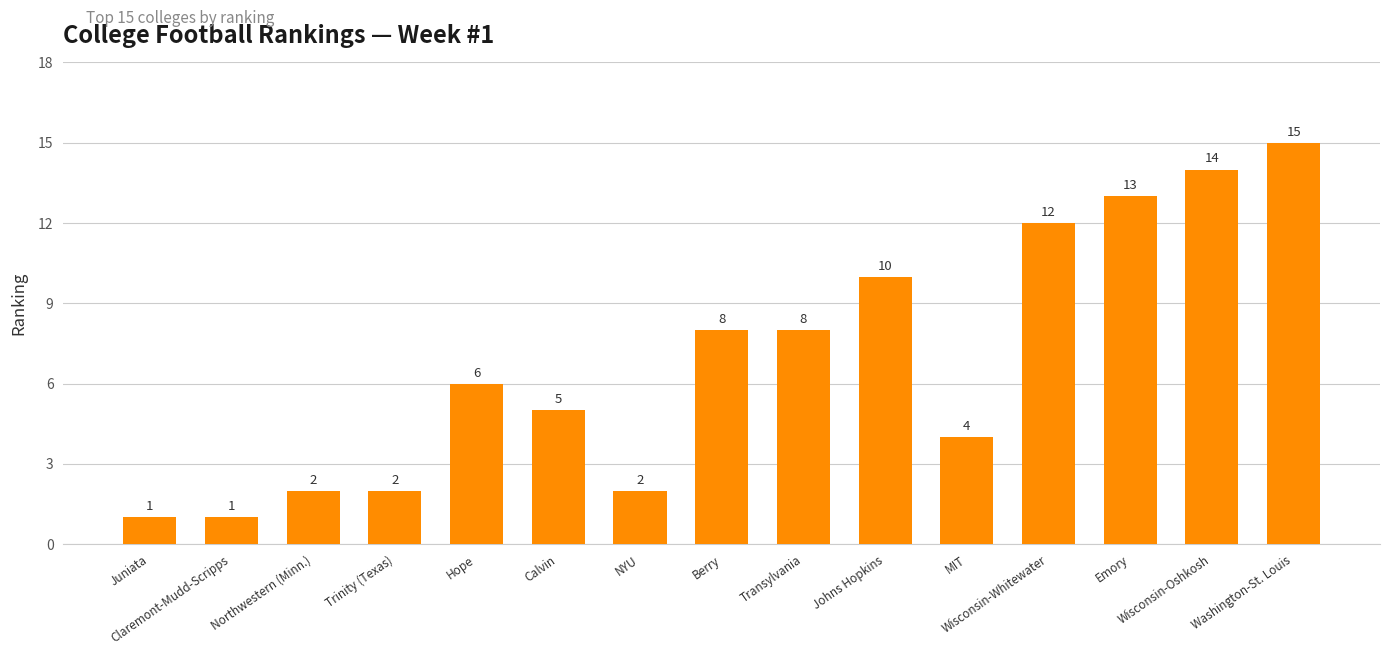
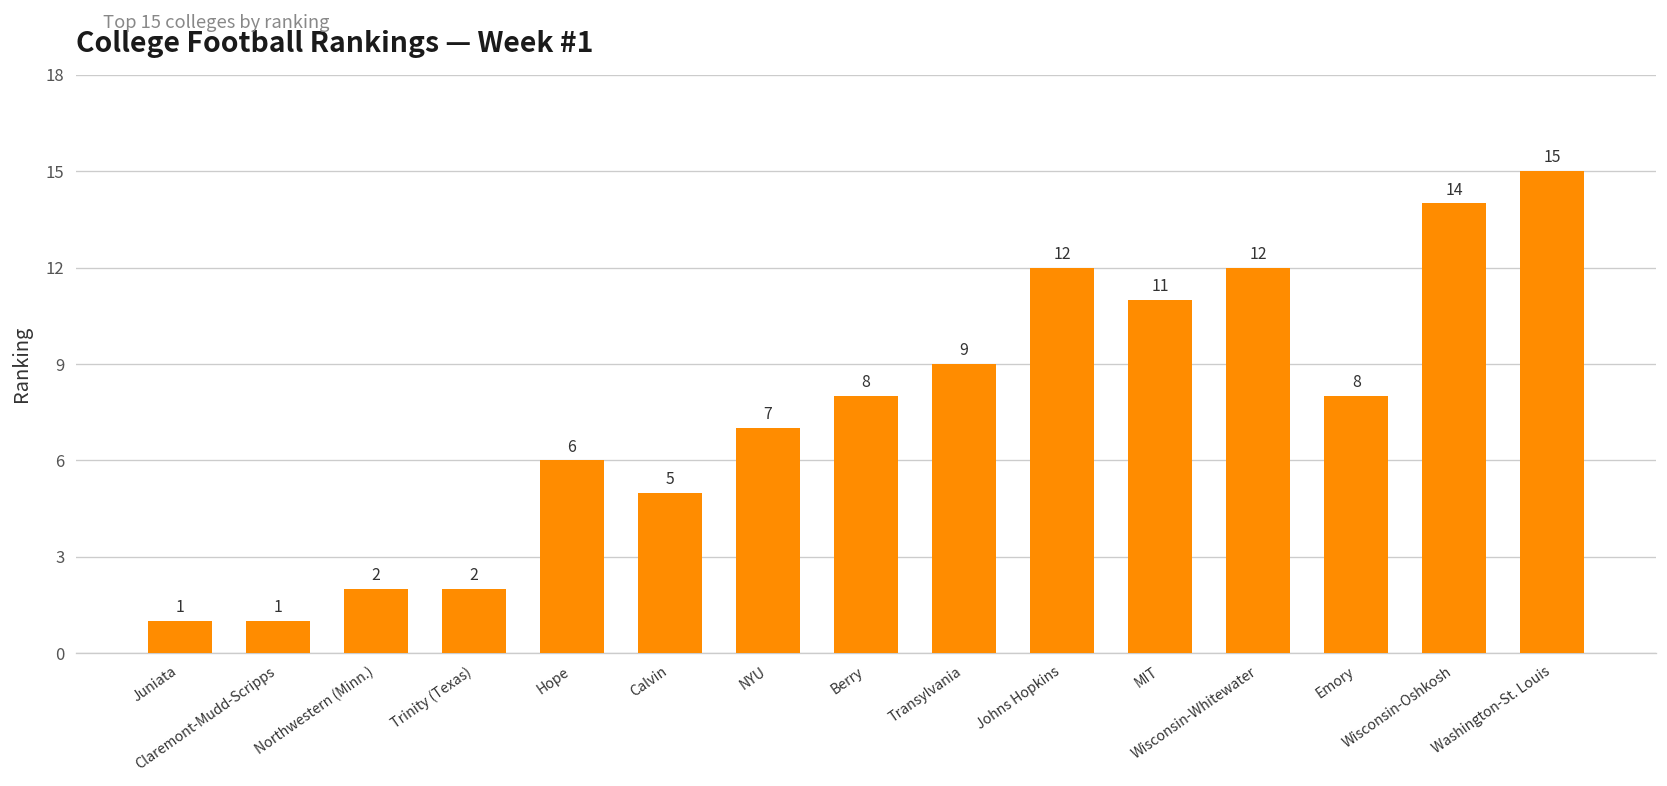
  {
    "Juniata": 1,
    "Claremont-Mudd-Scripps": 1,
    "Northwestern (Minn.)": 2,
    "Trinity (Texas)": 2,
    "Hope": 6,
    "Calvin": 5,
-   "NYU": 2,
+   "NYU": 7,
    "Berry": 8,
-   "Transylvania": 8,
-   "Johns Hopkins": 10,
-   "MIT": 4,
+   "Transylvania": 9,
+   "Johns Hopkins": 12,
+   "MIT": 11,
    "Wisconsin-Whitewater": 12,
-   "Emory": 13,
+   "Emory": 8,
    "Wisconsin-Oshkosh": 14,
    "Washington-St. Louis": 15
  }
